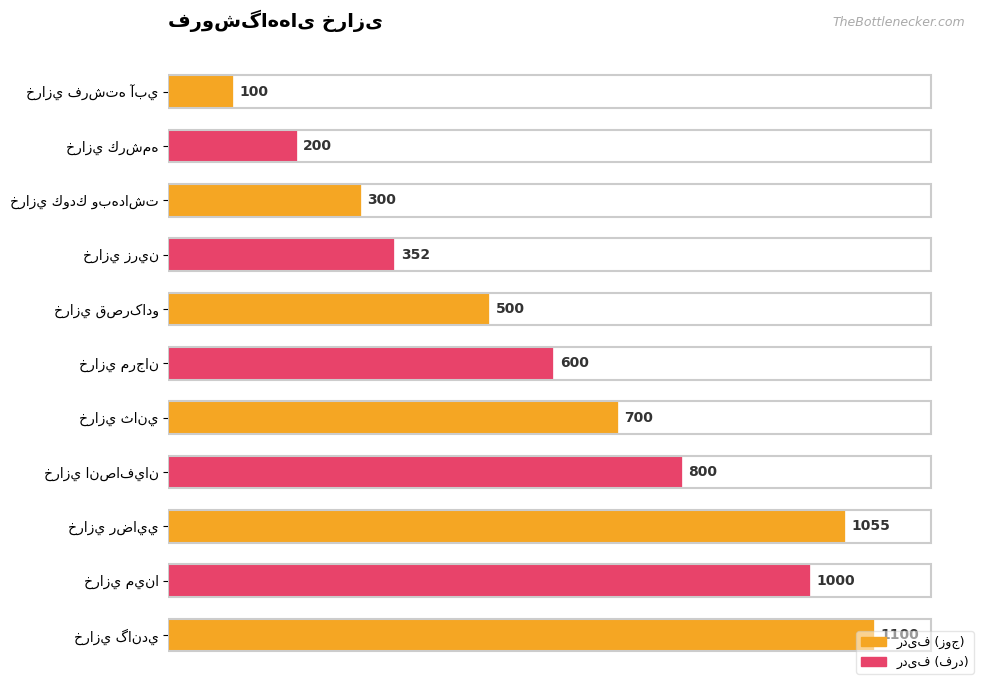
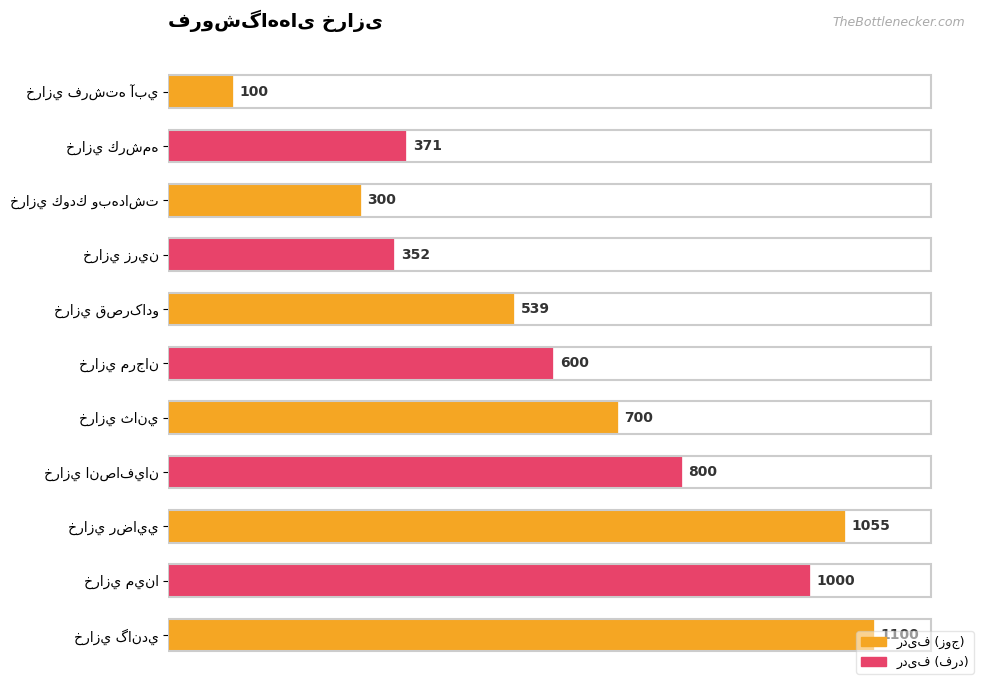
  {
    "خرازي فرشته آبي": 100,
-   "خرازي كرشمه": 200,
+   "خرازي كرشمه": 371,
    "خرازي كودك وبهداشت": 300,
    "خرازي زرين": 352,
-   "خرازي قصرکادو": 500,
+   "خرازي قصرکادو": 539,
    "خرازي مرجان": 600,
    "خرازي ثاني": 700,
    "خرازي انصافيان": 800,
    "خرازي رضايي": 1055,
    "خرازي مينا": 1000
  }
